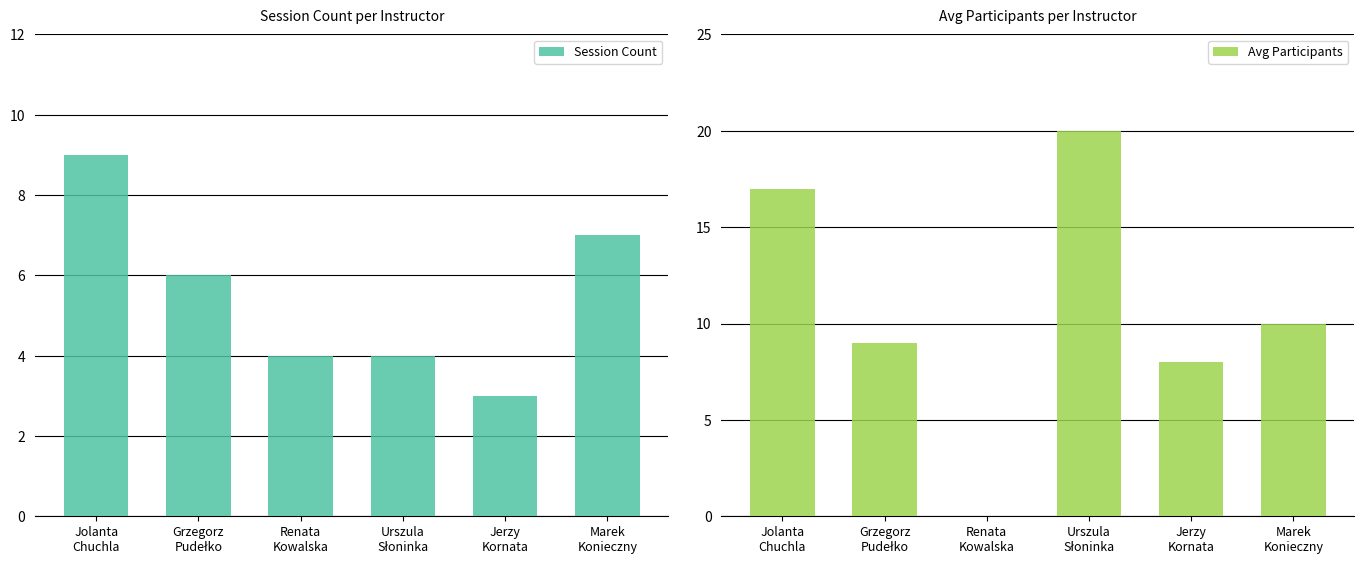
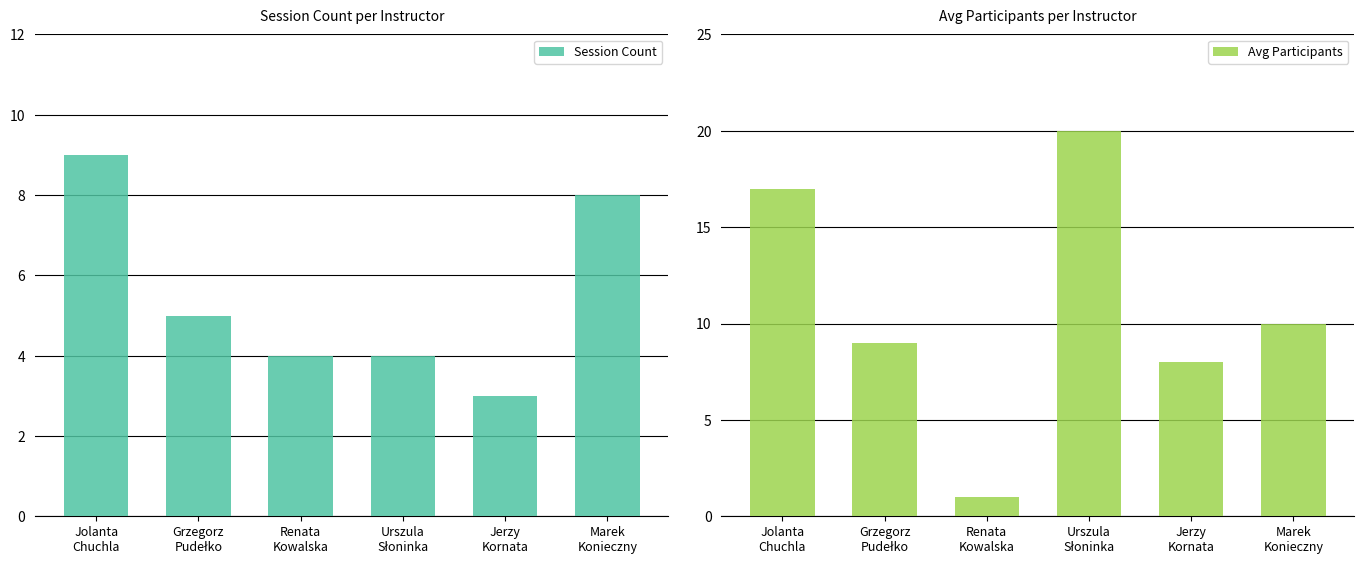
  {
    "Session Count per Instructor": {
      "Jolanta Chuchla": 9,
-     "Grzegorz Pudełko": 6,
+     "Grzegorz Pudełko": 5,
      "Renata Kowalska": 4,
      "Urszula Słoninka": 4,
      "Jerzy Kornata": 3,
-     "Marek Konieczny": 7
+     "Marek Konieczny": 8
    },
    "Avg Participants per Instructor": {
      "Jolanta Chuchla": 17,
      "Grzegorz Pudełko": 9,
-     "Renata Kowalska": 0,
+     "Renata Kowalska": 1,
      "Urszula Słoninka": 20,
      "Jerzy Kornata": 8,
      "Marek Konieczny": 10
    }
  }
